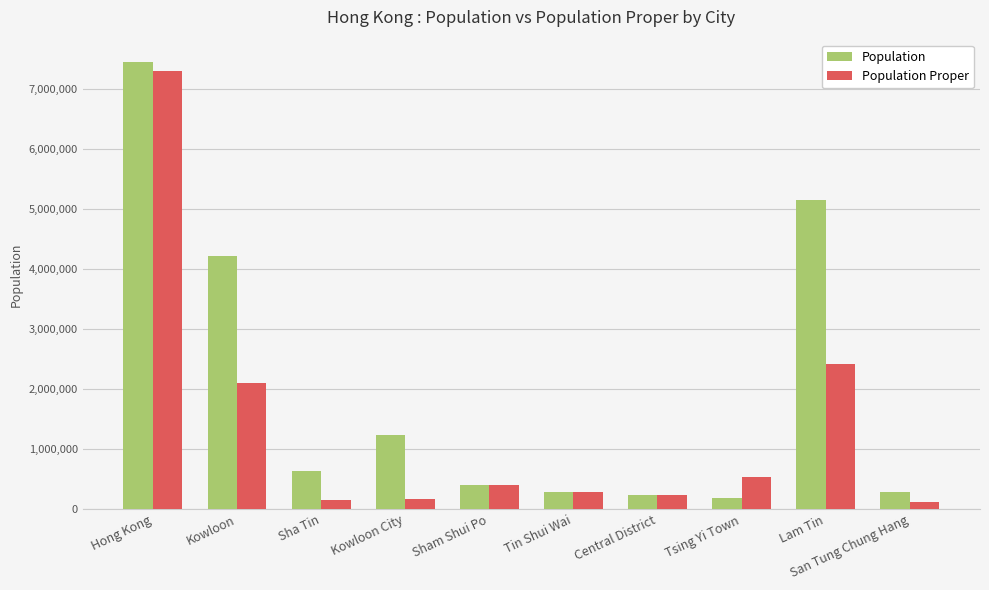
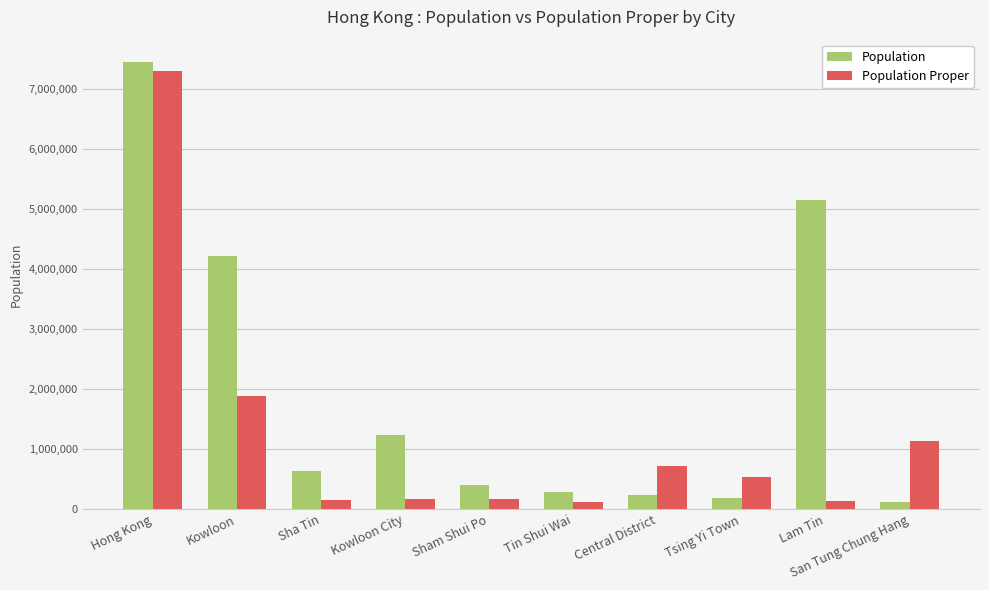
  {
    "Population": {
      "Hong Kong": "7,500,000",
      "Kowloon": "4,200,000",
      "Sha Tin": "600,000",
      "Kowloon City": "1,200,000",
      "Sham Shui Po": "400,000",
      "Tin Shui Wai": "300,000",
      "Central District": "200,000",
      "Tsing Yi Town": "200,000",
      "Lam Tin": "5,100,000",
-     "San Tung Chung Hang": "300,000"
+     "San Tung Chung Hang": "100,000"
    },
    "Population Proper": {
      "Hong Kong": "7,300,000",
-     "Kowloon": "2,100,000",
+     "Kowloon": "1,900,000",
      "Sha Tin": "200,000",
      "Kowloon City": "200,000",
-     "Sham Shui Po": "400,000",
-     "Tin Shui Wai": "300,000",
-     "Central District": "200,000",
+     "Sham Shui Po": "200,000",
+     "Tin Shui Wai": "100,000",
+     "Central District": "700,000",
      "Tsing Yi Town": "500,000",
-     "Lam Tin": "2,400,000",
-     "San Tung Chung Hang": "100,000"
+     "Lam Tin": "100,000",
+     "San Tung Chung Hang": "1,100,000"
    }
  }
